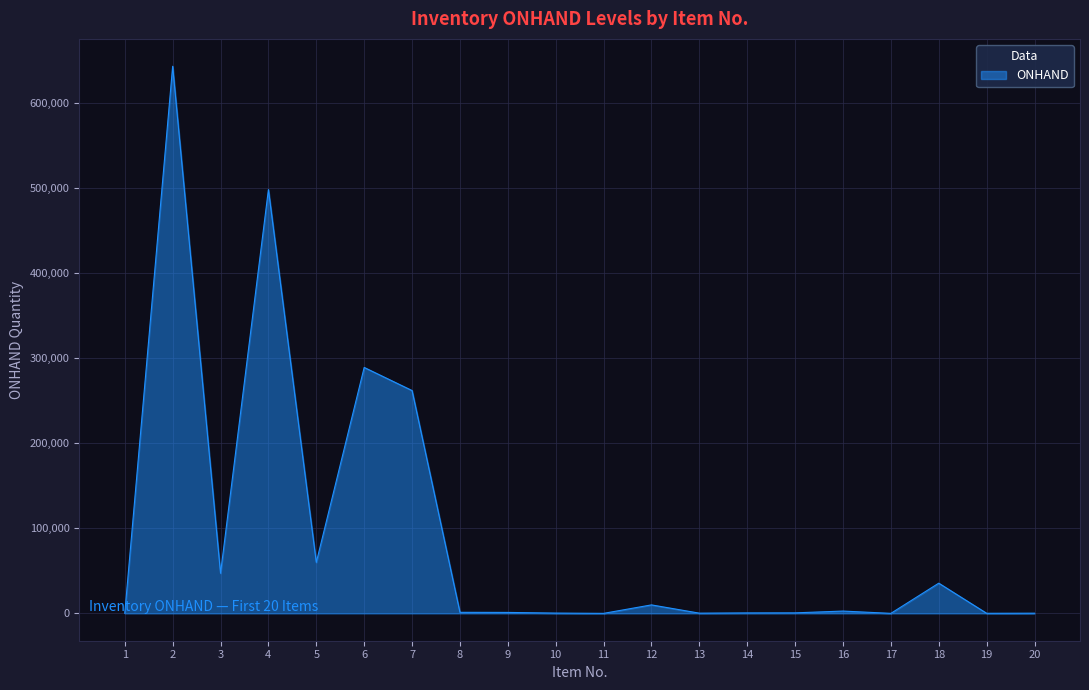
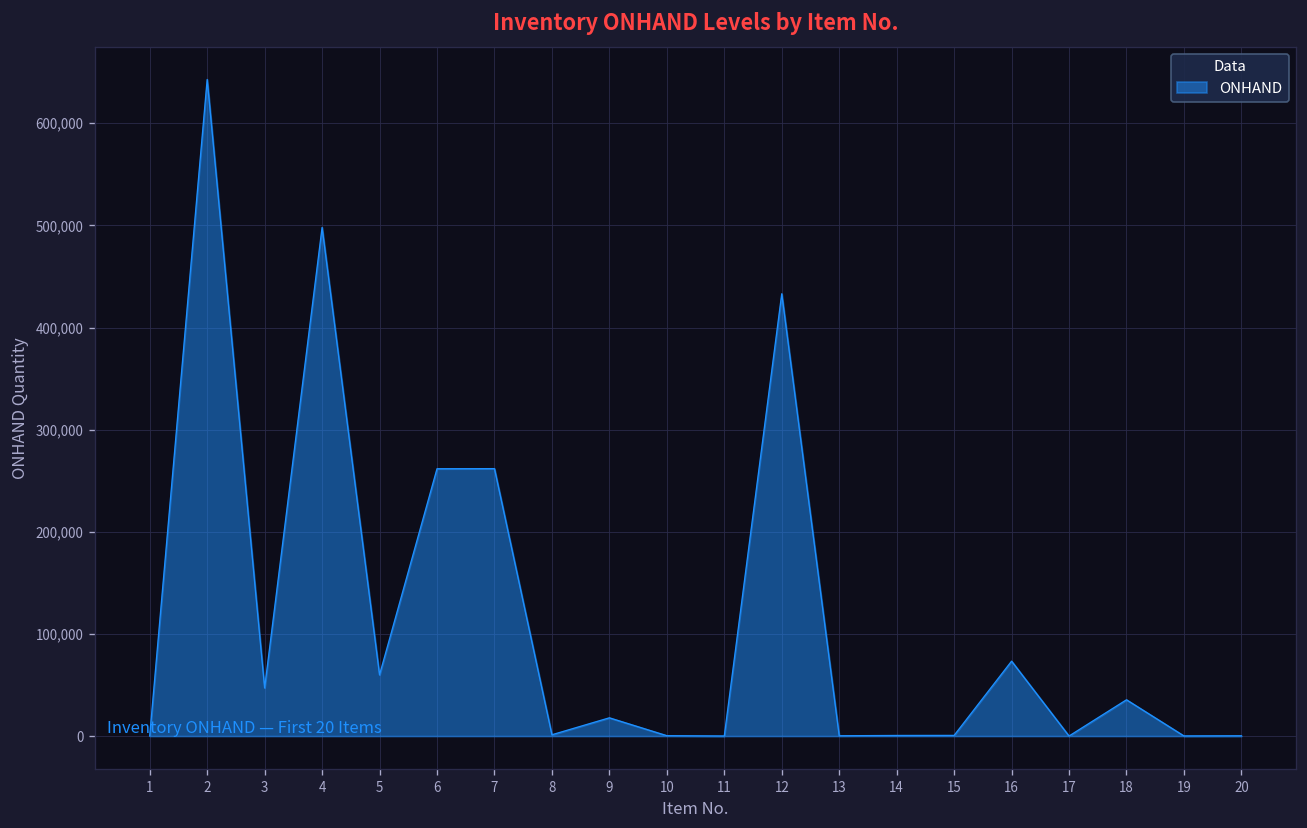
  {
    "2": "640,000",
    "3": "50,000",
    "4": "500,000",
    "5": "60,000",
-   "6": "290,000",
+   "6": "260,000",
    "7": "260,000",
    "8": "0",
-   "9": "0",
+   "9": "20,000",
    "10": "0",
    "11": "0",
-   "12": "10,000",
+   "12": "430,000",
    "13": "0",
    "14": "0",
    "15": "0",
-   "16": "0",
+   "16": "70,000",
    "17": "0",
    "18": "40,000",
    "19": "0",
    "20": "0"
  }
